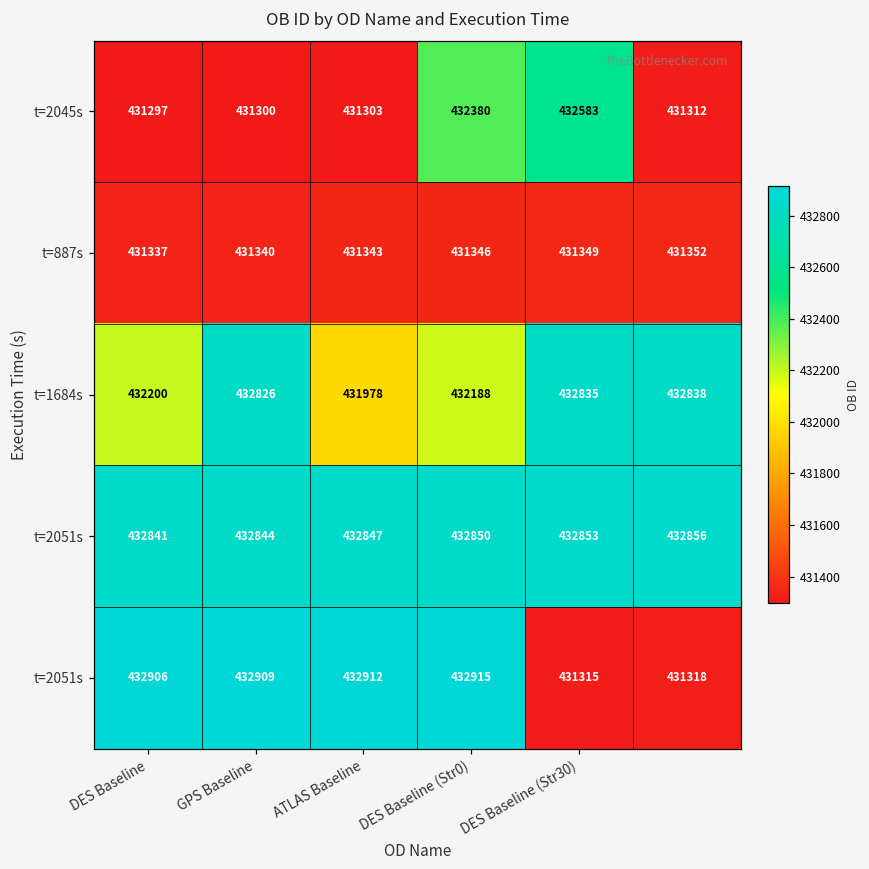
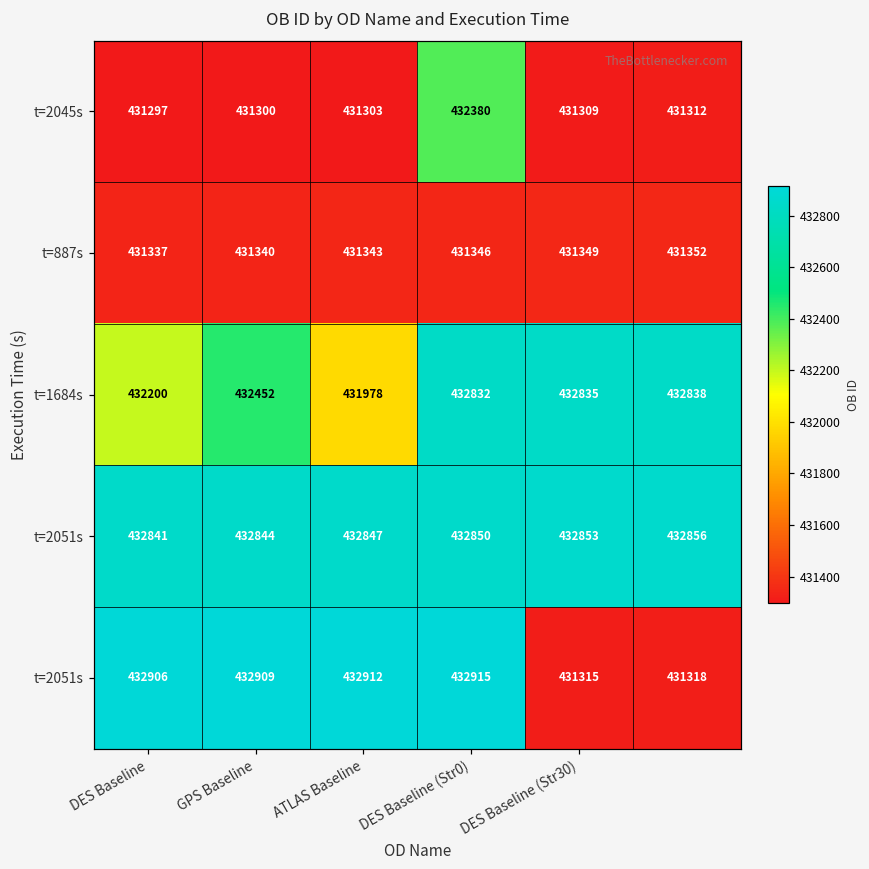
  {
    "t=2045s": {
      "DES Baseline": 431297,
      "GPS Baseline": 431300,
      "ATLAS Baseline": 431303,
      "DES Baseline (Str0)": 432380,
-     "DES Baseline (Str30)": 432583
+     "DES Baseline (Str30)": 431309
    },
    "t=887s": {
      "DES Baseline": 431337,
      "GPS Baseline": 431340,
      "ATLAS Baseline": 431343,
      "DES Baseline (Str0)": 431346,
      "DES Baseline (Str30)": 431349
    },
    "t=1684s": {
      "DES Baseline": 432200,
-     "GPS Baseline": 432826,
+     "GPS Baseline": 432452,
      "ATLAS Baseline": 431978,
-     "DES Baseline (Str0)": 432188,
+     "DES Baseline (Str0)": 432832,
      "DES Baseline (Str30)": 432835
    }
  }
